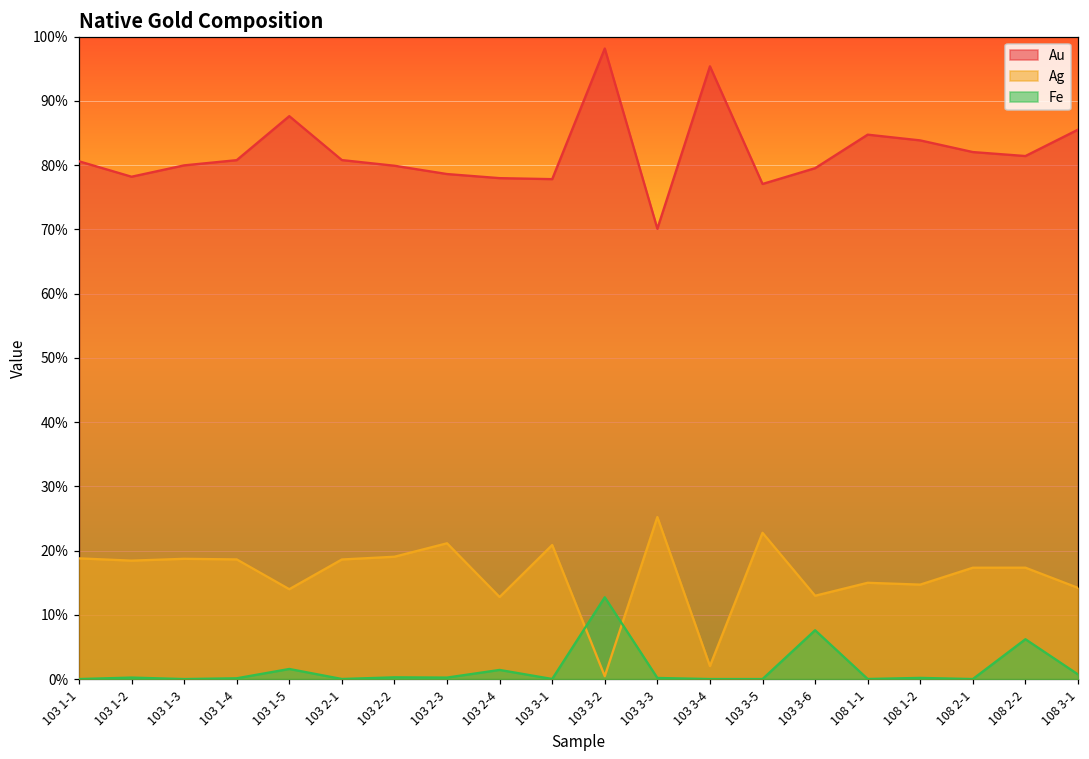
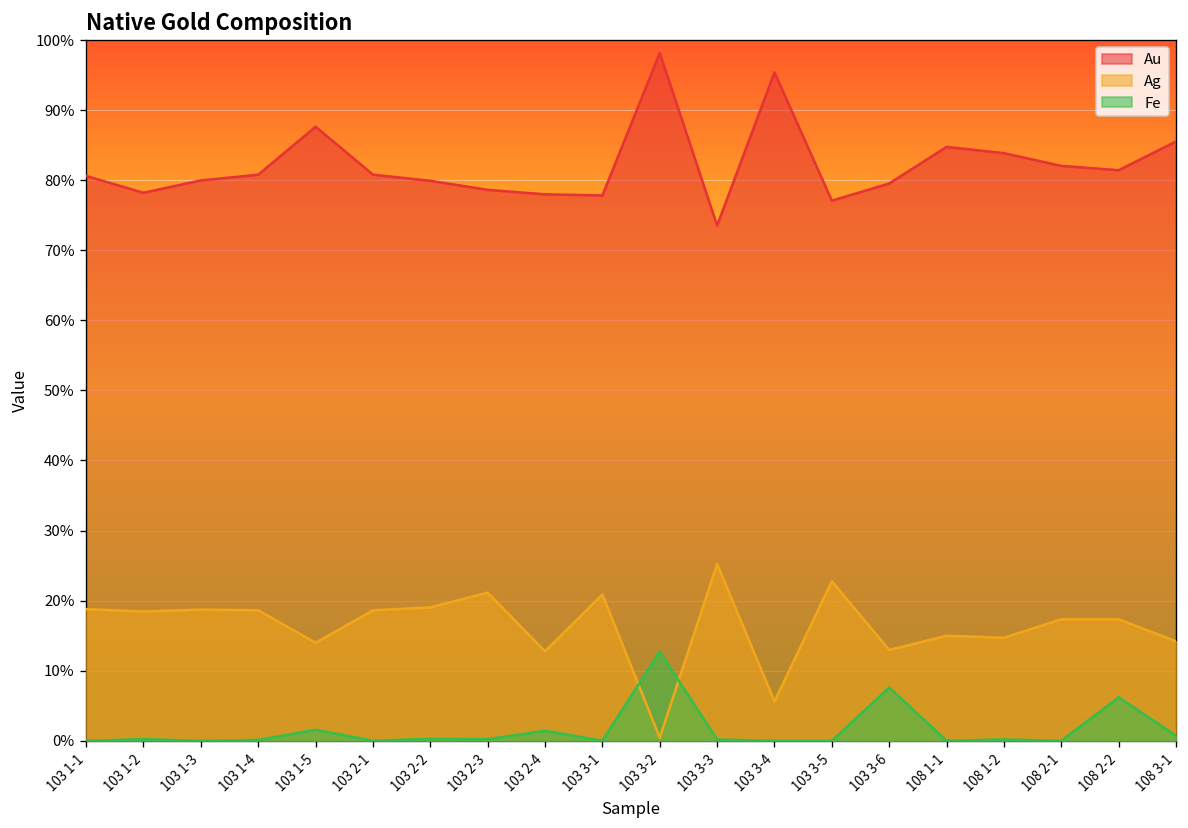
  {
    "Au": {
      "103 1-1": "81%",
      "103 1-2": "78%",
      "103 1-3": "80%",
      "103 1-4": "81%",
      "103 1-5": "88%",
      "103 2-1": "81%",
      "103 2-2": "80%",
      "103 2-3": "79%",
      "103 2-4": "78%",
      "103 3-1": "78%",
      "103 3-2": "98%",
-     "103 3-3": "70%",
+     "103 3-3": "74%",
      "103 3-4": "95%",
      "103 3-5": "77%",
      "103 3-6": "80%",
      "108 1-1": "85%",
      "108 1-2": "84%",
      "108 2-1": "82%",
      "108 2-2": "81%",
      "108 3-1": "86%"
    },
    "Ag": {
      "103 1-1": "19%",
      "103 1-2": "18%",
      "103 1-3": "19%",
      "103 1-4": "19%",
      "103 1-5": "14%",
      "103 2-1": "19%",
      "103 2-2": "19%",
      "103 2-3": "21%",
      "103 2-4": "13%",
      "103 3-1": "21%",
      "103 3-2": "0%",
      "103 3-3": "25%",
-     "103 3-4": "2%",
+     "103 3-4": "6%",
      "103 3-5": "23%",
      "103 3-6": "13%",
      "108 1-1": "15%",
      "108 1-2": "15%",
      "108 2-1": "17%",
      "108 2-2": "17%",
      "108 3-1": "14%"
    },
    "Fe": {
      "103 1-1": "0%",
      "103 1-2": "0%",
      "103 1-3": "0%",
      "103 1-4": "0%",
      "103 1-5": "2%",
      "103 2-1": "0%",
      "103 2-2": "0%",
      "103 2-3": "0%",
      "103 2-4": "1%",
      "103 3-1": "0%",
      "103 3-2": "13%",
      "103 3-3": "0%",
      "103 3-4": "0%",
      "103 3-5": "0%",
      "103 3-6": "8%",
      "108 1-1": "0%",
      "108 1-2": "0%",
      "108 2-1": "0%",
      "108 2-2": "6%",
      "108 3-1": "1%"
    }
  }
